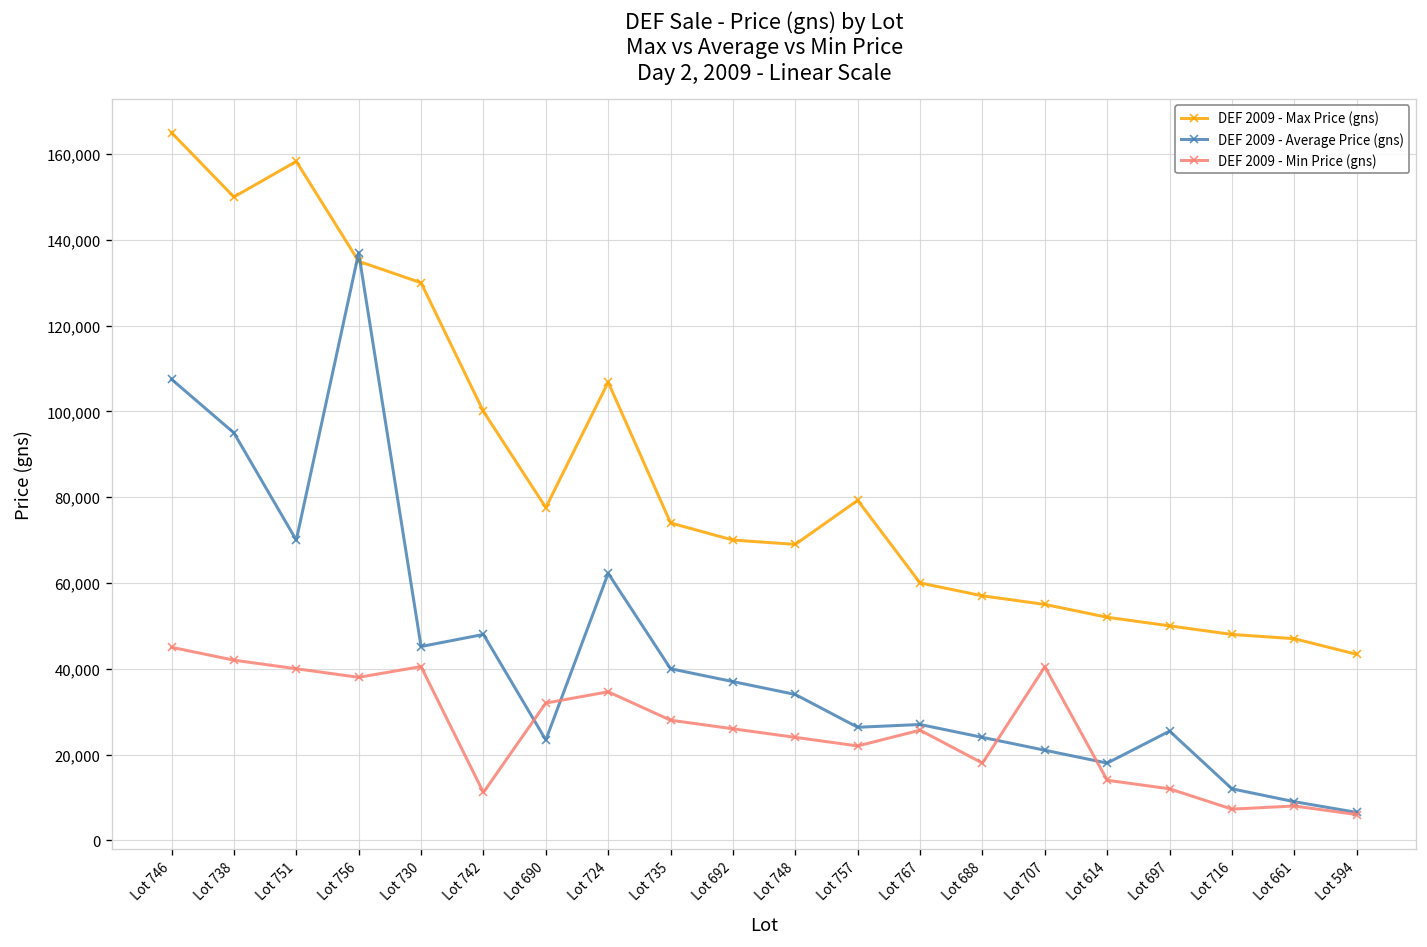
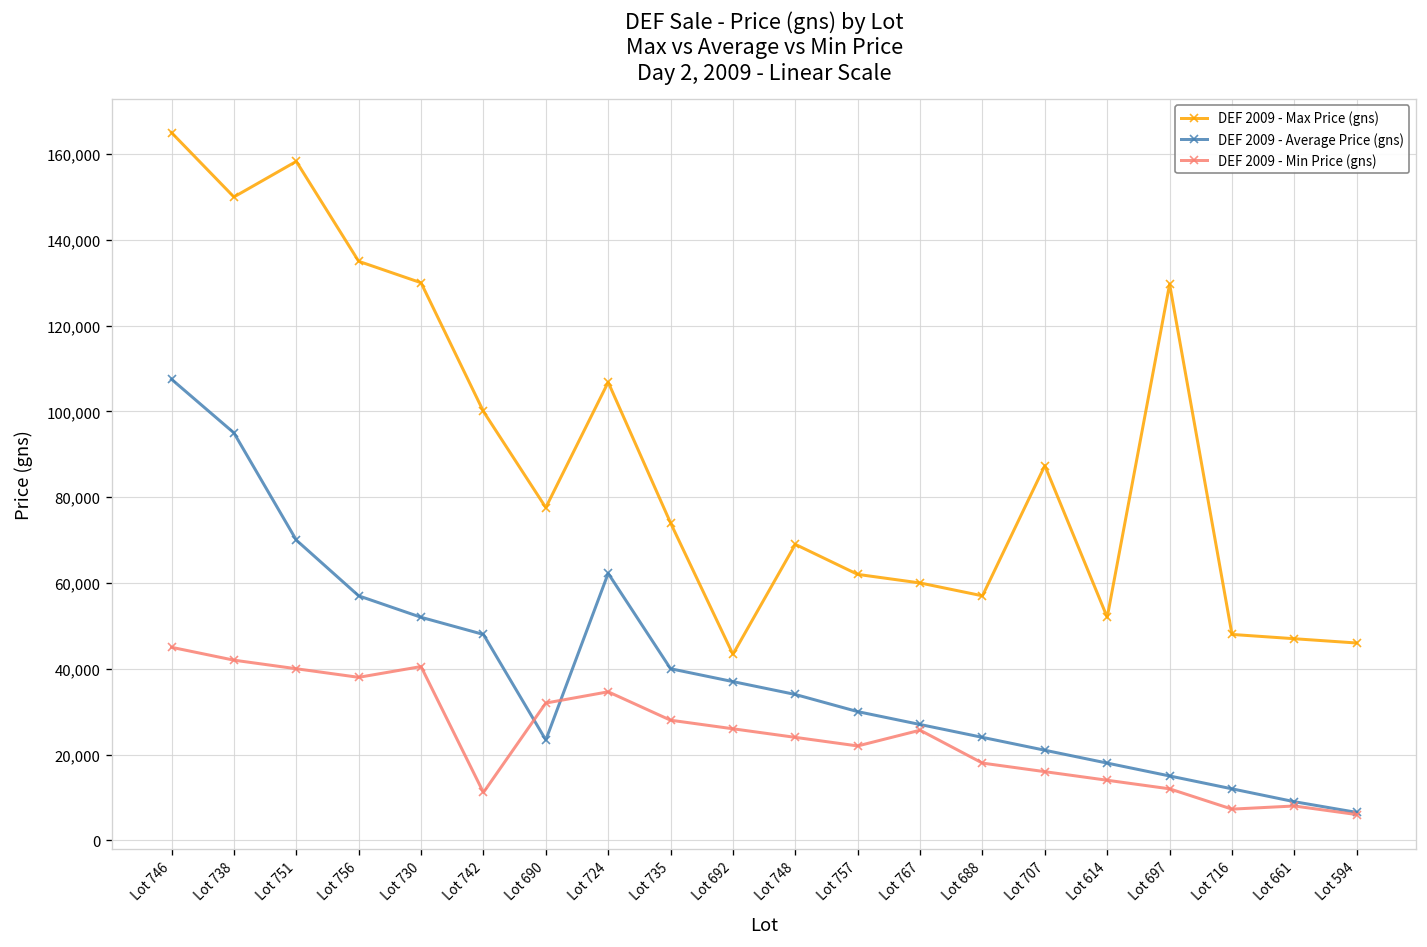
  {
    "DEF 2009 - Max Price (gns)": {
      "Lot 746": "165,000",
      "Lot 738": "150,000",
      "Lot 751": "158,000",
      "Lot 756": "135,000",
      "Lot 730": "130,000",
      "Lot 742": "100,000",
      "Lot 690": "78,000",
      "Lot 724": "107,000",
      "Lot 735": "74,000",
-     "Lot 692": "70,000",
+     "Lot 692": "43,000",
      "Lot 748": "69,000",
-     "Lot 757": "79,000",
+     "Lot 757": "62,000",
      "Lot 767": "60,000",
      "Lot 688": "57,000",
-     "Lot 707": "55,000",
+     "Lot 707": "87,000",
      "Lot 614": "52,000",
-     "Lot 697": "50,000",
+     "Lot 697": "130,000",
      "Lot 716": "48,000",
      "Lot 661": "47,000",
-     "Lot 594": "43,000"
+     "Lot 594": "46,000"
    },
    "DEF 2009 - Average Price (gns)": {
      "Lot 746": "108,000",
      "Lot 738": "95,000",
      "Lot 751": "70,000",
-     "Lot 756": "137,000",
-     "Lot 730": "45,000",
+     "Lot 756": "57,000",
+     "Lot 730": "52,000",
      "Lot 742": "48,000",
      "Lot 690": "23,000",
      "Lot 724": "62,000",
      "Lot 735": "40,000",
      "Lot 692": "37,000",
      "Lot 748": "34,000",
-     "Lot 757": "26,000",
+     "Lot 757": "30,000",
      "Lot 767": "27,000",
      "Lot 688": "24,000",
      "Lot 707": "21,000",
      "Lot 614": "18,000",
-     "Lot 697": "25,000",
+     "Lot 697": "15,000",
      "Lot 716": "12,000",
      "Lot 661": "9,000"
    },
    "DEF 2009 - Min Price (gns)": {
      "Lot 746": "45,000",
      "Lot 738": "42,000",
      "Lot 751": "40,000",
      "Lot 756": "38,000",
      "Lot 730": "41,000",
      "Lot 742": "11,000",
      "Lot 690": "32,000",
      "Lot 724": "35,000",
      "Lot 735": "28,000",
      "Lot 692": "26,000",
      "Lot 748": "24,000",
      "Lot 757": "22,000",
      "Lot 767": "26,000",
      "Lot 688": "18,000",
-     "Lot 707": "40,000",
+     "Lot 707": "16,000",
      "Lot 614": "14,000",
      "Lot 697": "12,000",
      "Lot 716": "7,000",
      "Lot 661": "8,000"
    }
  }
